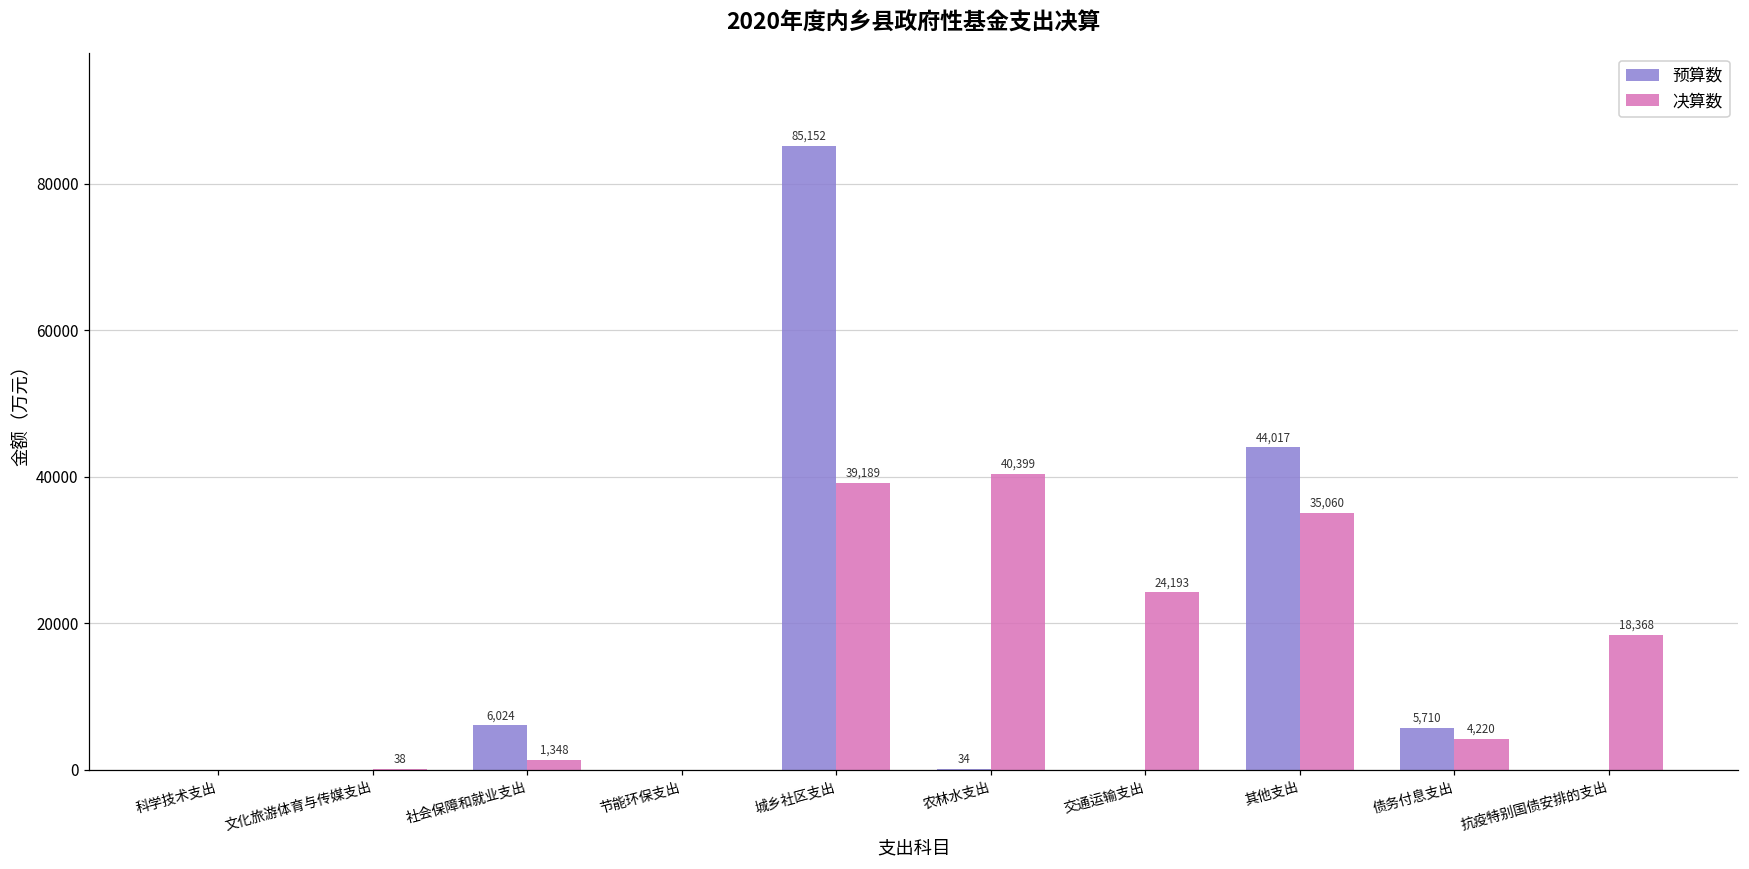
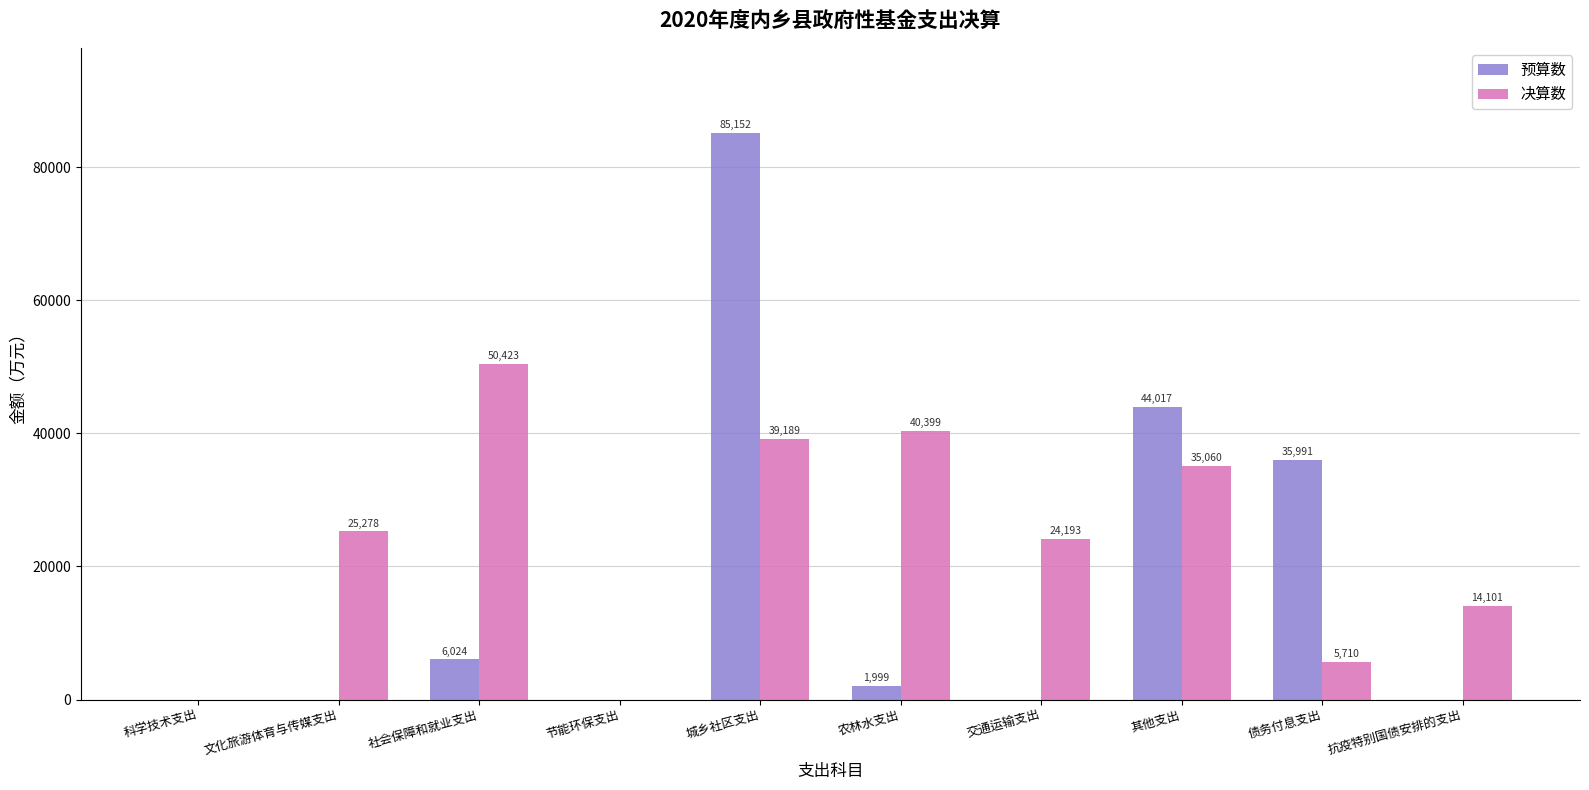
  {
    "预算数": {
      "社会保障和就业支出": "6,024",
      "城乡社区支出": "85,152",
-     "农林水支出": "34",
+     "农林水支出": "1,999",
      "其他支出": "44,017",
-     "债务付息支出": "5,710"
+     "债务付息支出": "35,991"
    },
    "决算数": {
-     "文化旅游体育与传媒支出": "38",
-     "社会保障和就业支出": "1,348",
+     "文化旅游体育与传媒支出": "25,278",
+     "社会保障和就业支出": "50,423",
      "城乡社区支出": "39,189",
      "农林水支出": "40,399",
      "交通运输支出": "24,193",
      "其他支出": "35,060",
-     "债务付息支出": "4,220",
-     "抗疫特别国债安排的支出": "18,368"
+     "债务付息支出": "5,710",
+     "抗疫特别国债安排的支出": "14,101"
    }
  }
